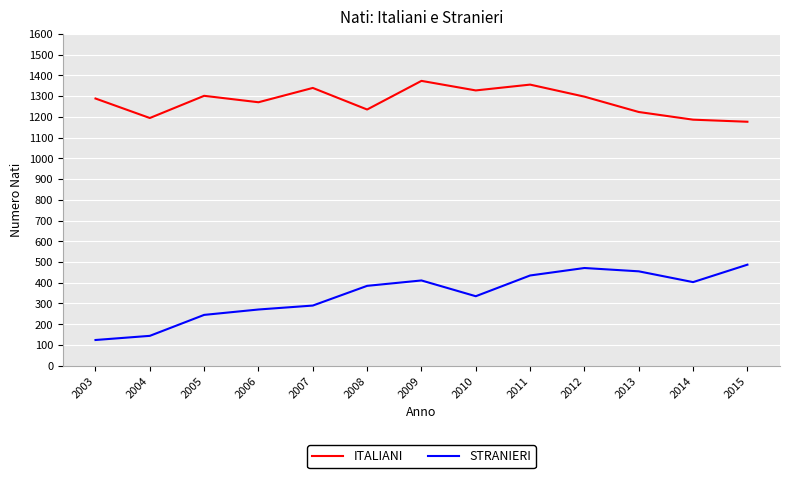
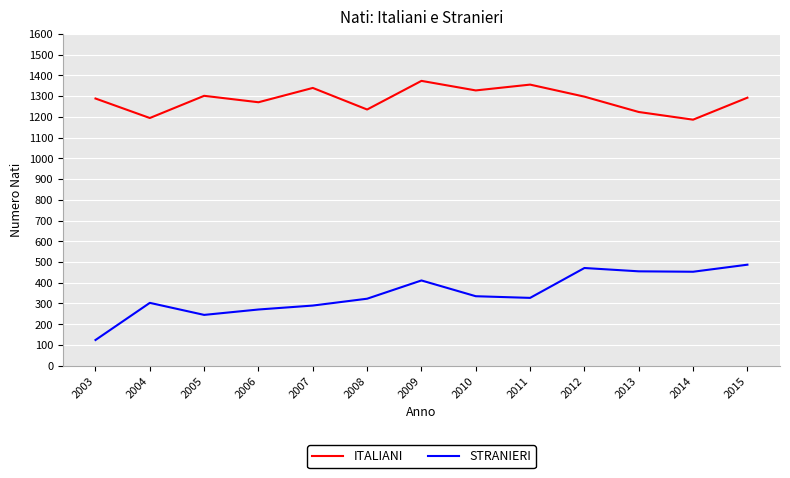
  {
    "ITALIANI": {
      "2003": 1290,
      "2004": 1190,
      "2005": 1300,
      "2006": 1270,
      "2007": 1340,
      "2008": 1240,
      "2009": 1370,
      "2010": 1330,
      "2011": 1360,
      "2012": 1300,
      "2013": 1220,
      "2014": 1190,
-     "2015": 1180
+     "2015": 1290
    },
    "STRANIERI": {
      "2003": 120,
-     "2004": 140,
+     "2004": 300,
      "2005": 250,
      "2006": 270,
      "2007": 290,
-     "2008": 390,
+     "2008": 320,
      "2009": 410,
      "2010": 340,
-     "2011": 440,
+     "2011": 330,
      "2012": 470,
      "2013": 460,
-     "2014": 400,
+     "2014": 450,
      "2015": 490
    }
  }
